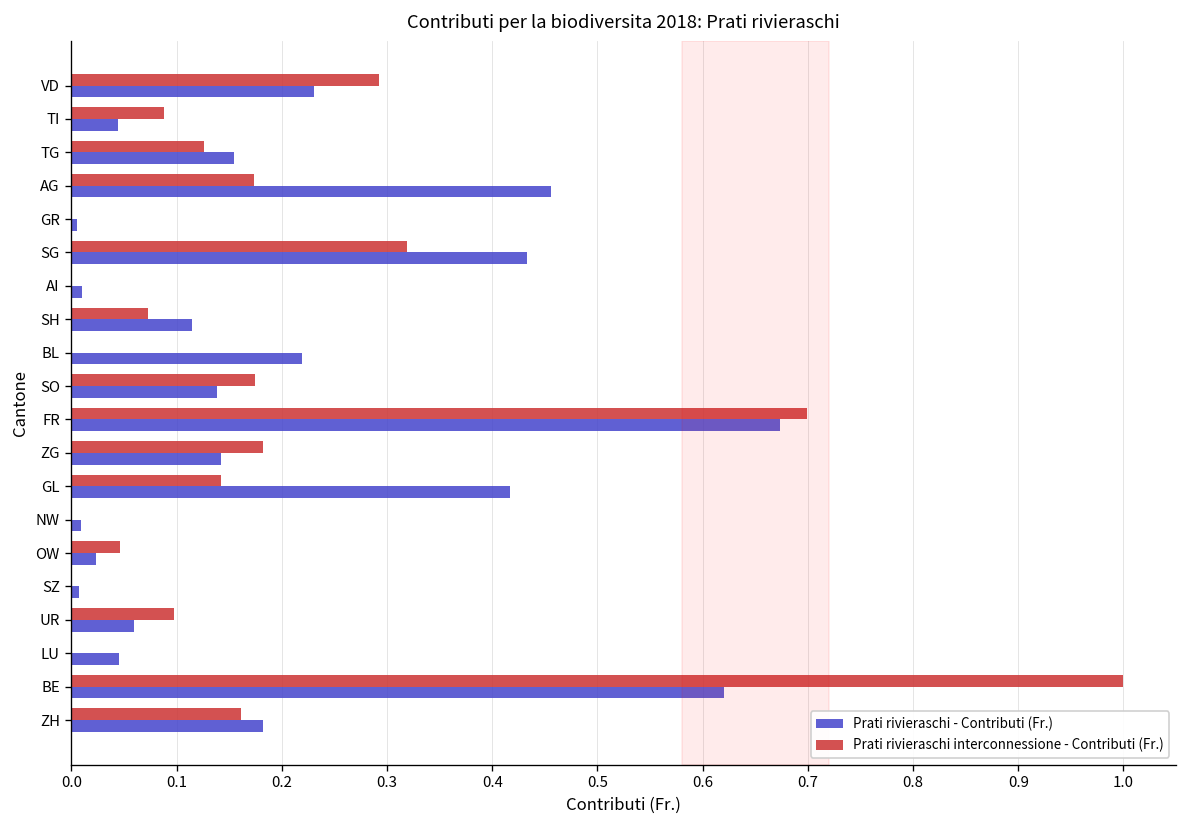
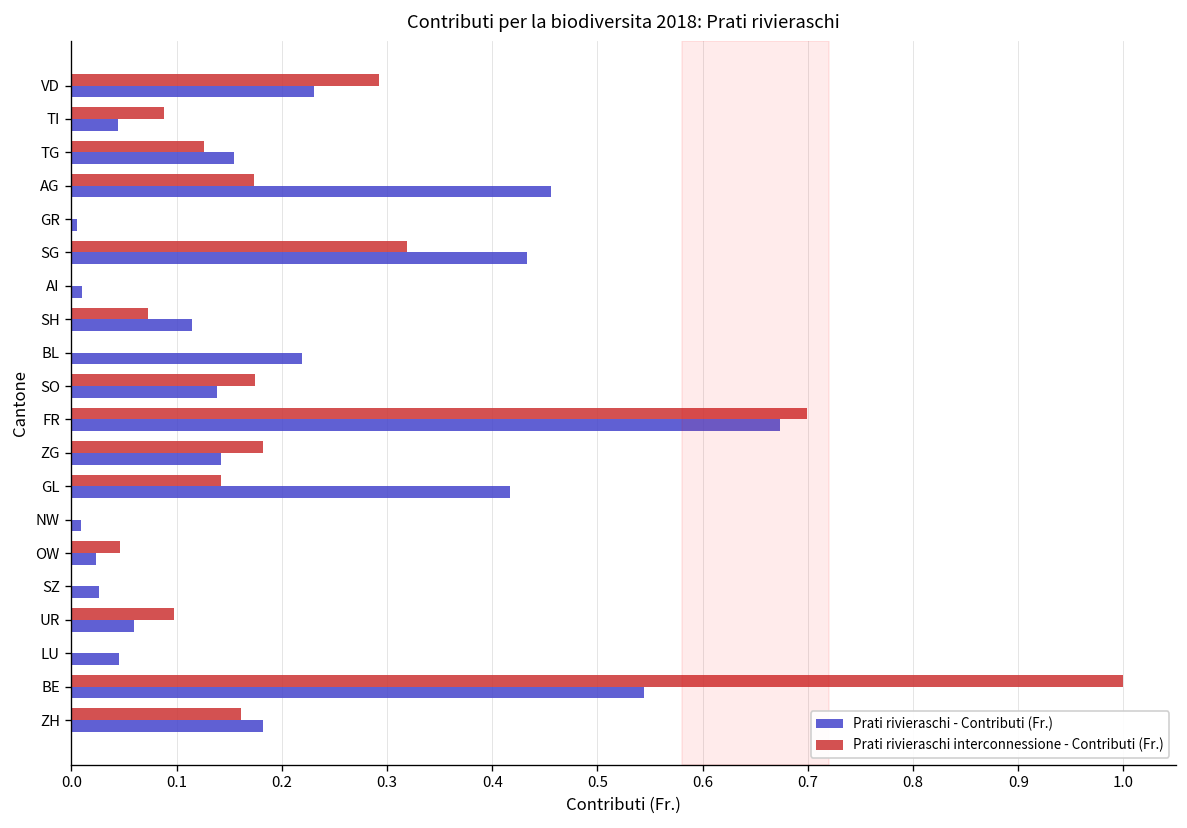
  {
    "Prati rivieraschi - Contributi (Fr.)": {
      "VD": 0.23,
      "TI": 0.04,
      "TG": 0.15,
      "AG": 0.46,
      "GR": 0.00,
      "SG": 0.43,
      "AI": 0.01,
      "SH": 0.11,
      "BL": 0.22,
      "SO": 0.14,
      "FR": 0.67,
      "ZG": 0.14,
      "GL": 0.42,
      "NW": 0.01,
      "OW": 0.02,
-     "SZ": 0.01,
+     "SZ": 0.03,
      "UR": 0.06,
      "LU": 0.05,
-     "BE": 0.62,
+     "BE": 0.54,
      "ZH": 0.18
    },
    "Prati rivieraschi interconnessione - Contributi (Fr.)": {
      "VD": 0.29,
      "TI": 0.09,
      "TG": 0.13,
      "AG": 0.17,
      "GR": 0.00,
      "SG": 0.32,
      "AI": 0.00,
      "SH": 0.07,
      "BL": 0.00,
      "SO": 0.17,
      "FR": 0.70,
      "ZG": 0.18,
      "GL": 0.14,
      "NW": 0.00,
      "OW": 0.05,
      "SZ": 0.00,
      "UR": 0.10,
      "LU": 0.00,
      "BE": 1.00,
      "ZH": 0.16
    }
  }
